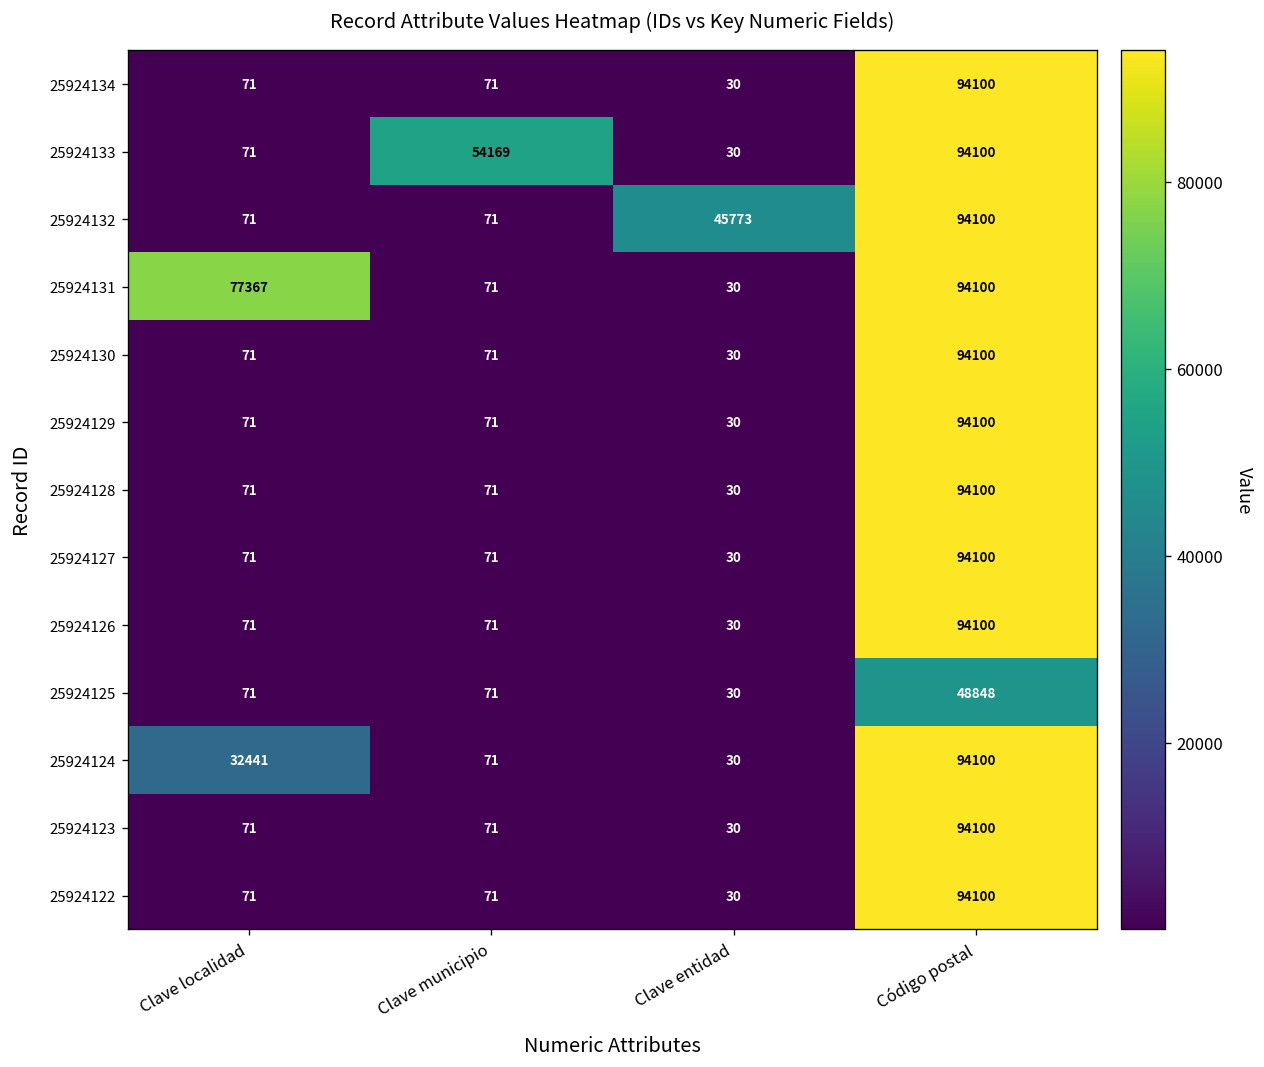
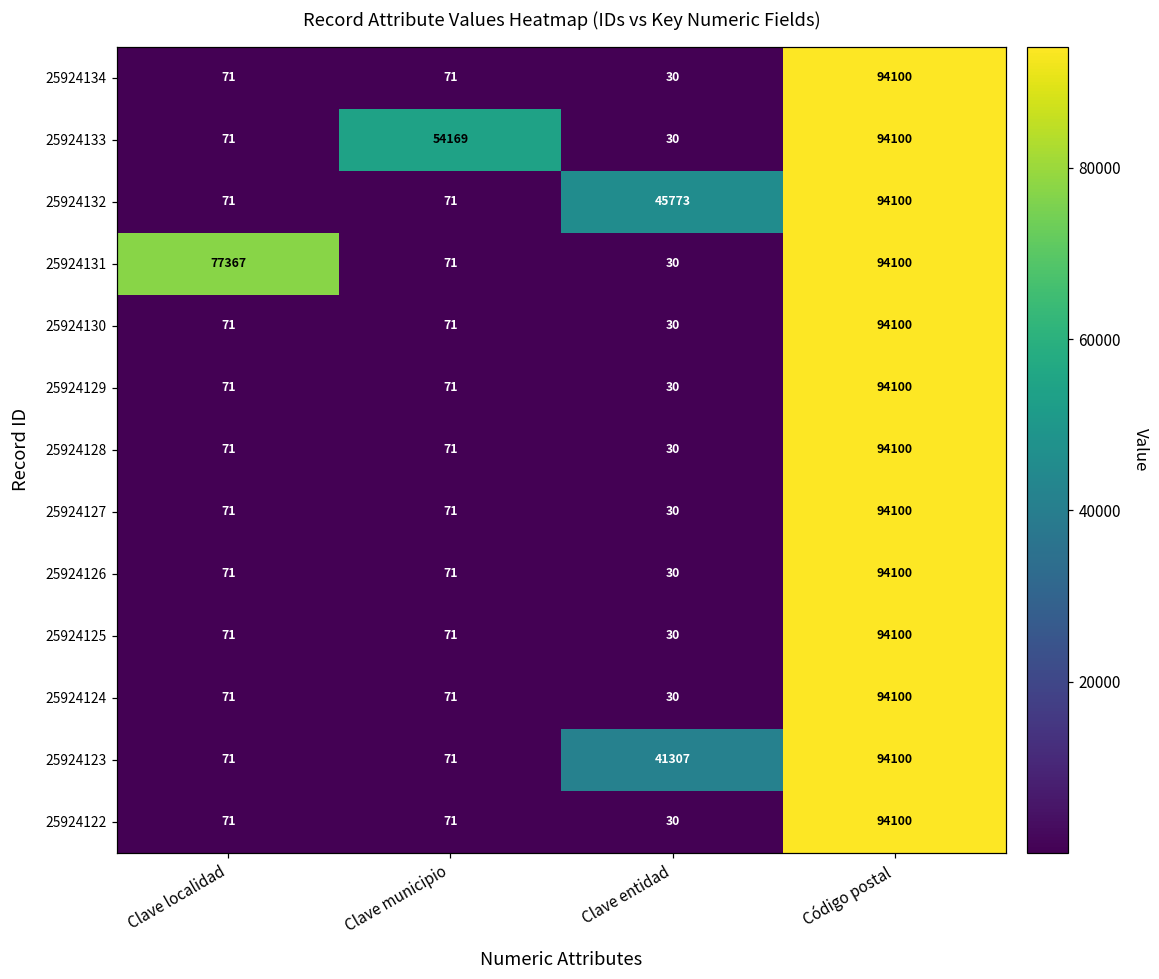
  {
    "25924134": {
      "Clave localidad": 71,
      "Clave municipio": 71,
      "Clave entidad": 30,
      "Código postal": 94100
    },
    "25924133": {
      "Clave localidad": 71,
      "Clave municipio": 54169,
      "Clave entidad": 30,
      "Código postal": 94100
    },
    "25924132": {
      "Clave localidad": 71,
      "Clave municipio": 71,
      "Clave entidad": 45773,
      "Código postal": 94100
    },
    "25924131": {
      "Clave localidad": 77367,
      "Clave municipio": 71,
      "Clave entidad": 30,
      "Código postal": 94100
    },
    "25924130": {
      "Clave localidad": 71,
      "Clave municipio": 71,
      "Clave entidad": 30,
      "Código postal": 94100
    },
    "25924129": {
      "Clave localidad": 71,
      "Clave municipio": 71,
      "Clave entidad": 30,
      "Código postal": 94100
    },
    "25924128": {
      "Clave localidad": 71,
      "Clave municipio": 71,
      "Clave entidad": 30,
      "Código postal": 94100
    },
    "25924127": {
      "Clave localidad": 71,
      "Clave municipio": 71,
      "Clave entidad": 30,
      "Código postal": 94100
    },
    "25924126": {
      "Clave localidad": 71,
      "Clave municipio": 71,
      "Clave entidad": 30,
      "Código postal": 94100
    },
    "25924125": {
      "Clave localidad": 71,
      "Clave municipio": 71,
      "Clave entidad": 30,
-     "Código postal": 48848
+     "Código postal": 94100
    },
    "25924124": {
-     "Clave localidad": 32441,
+     "Clave localidad": 71,
      "Clave municipio": 71,
      "Clave entidad": 30,
      "Código postal": 94100
    },
    "25924123": {
      "Clave localidad": 71,
      "Clave municipio": 71,
-     "Clave entidad": 30,
+     "Clave entidad": 41307,
      "Código postal": 94100
    },
    "25924122": {
      "Clave localidad": 71,
      "Clave municipio": 71,
      "Clave entidad": 30,
      "Código postal": 94100
    }
  }
